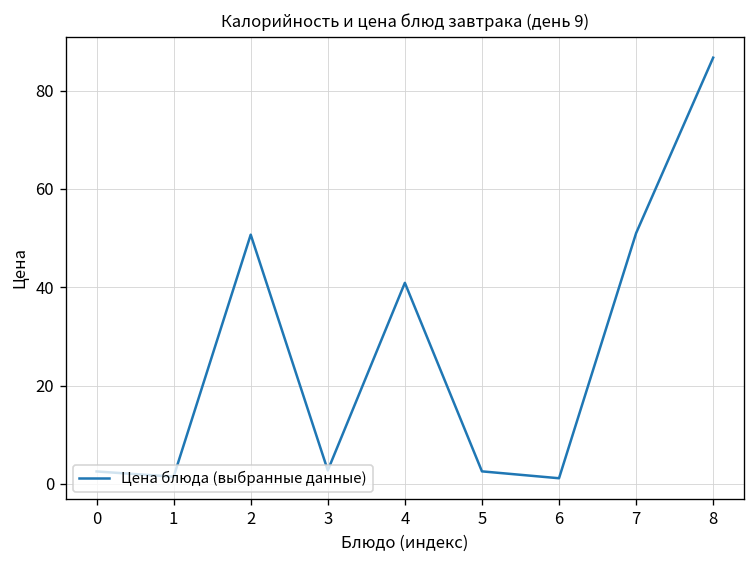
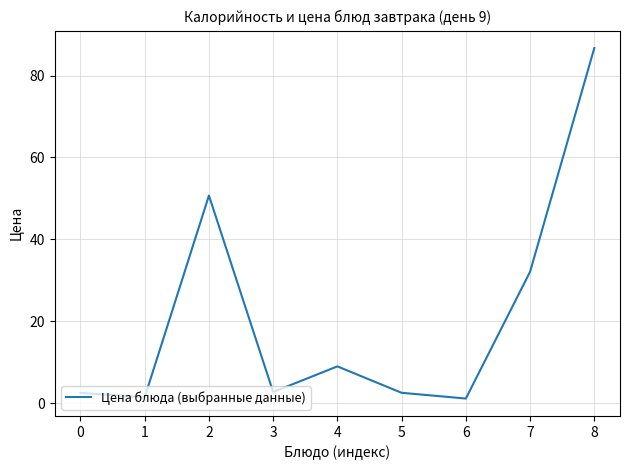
  {
    "2": 51,
-   "4": 41,
+   "4": 9,
    "5": 3,
    "6": 1,
-   "7": 51,
+   "7": 32,
    "8": 87
  }
